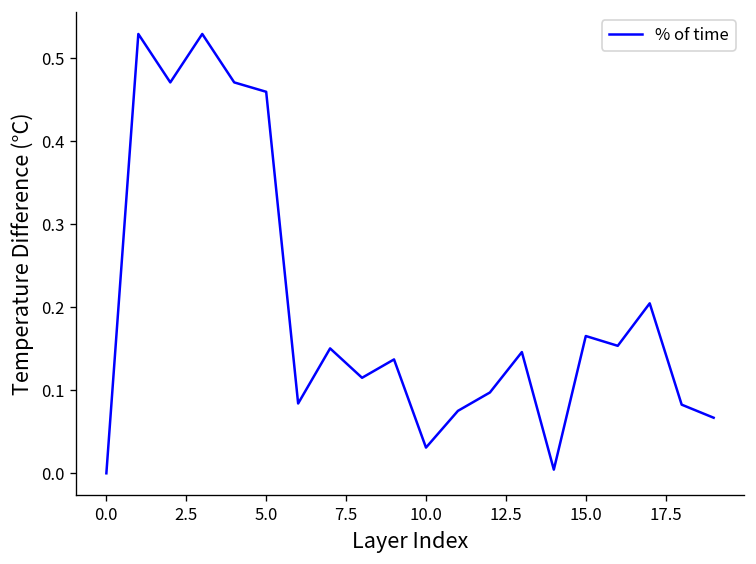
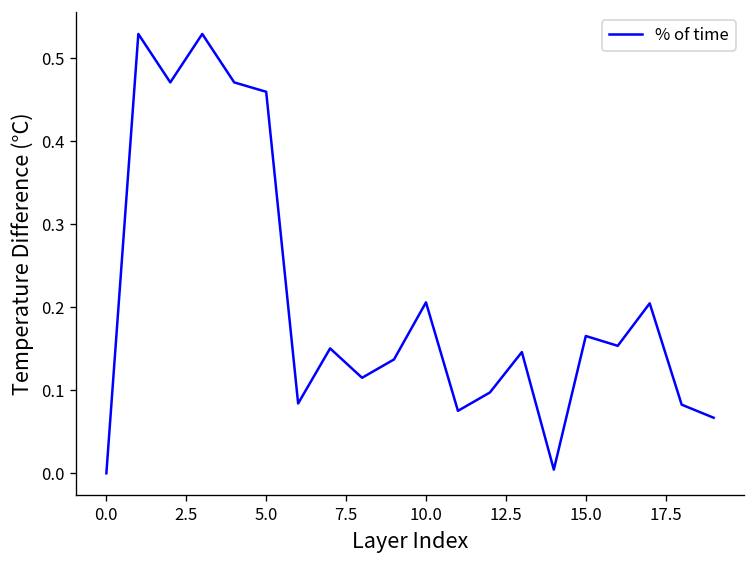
  {
    "0.0": 0.00,
    "5.0": 0.46,
-   "10.0": 0.03,
+   "10.0": 0.21,
    "15.0": 0.17
  }
